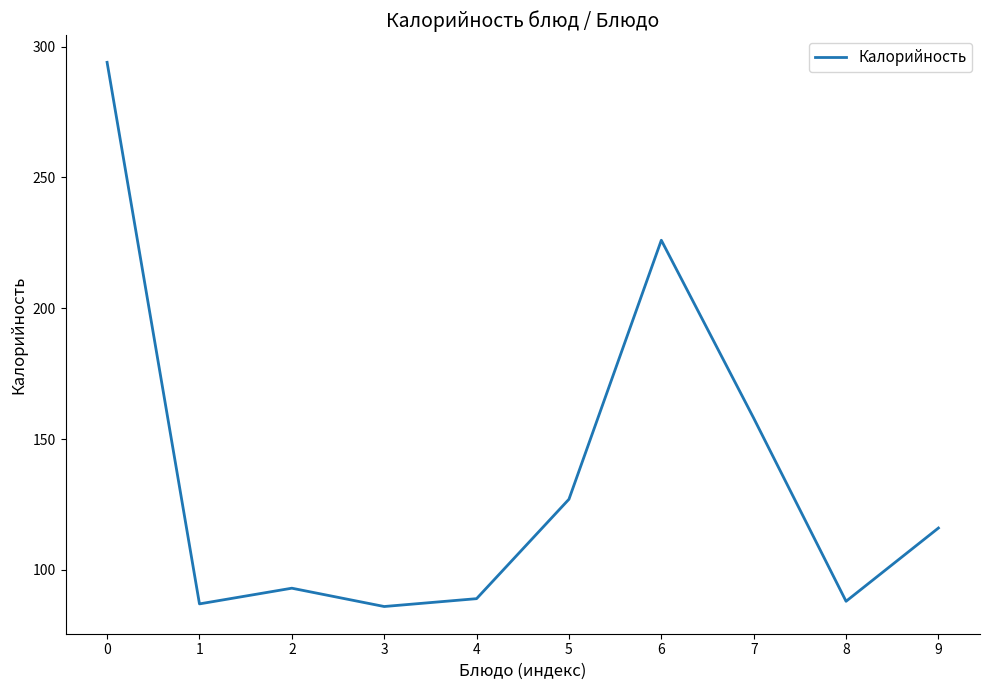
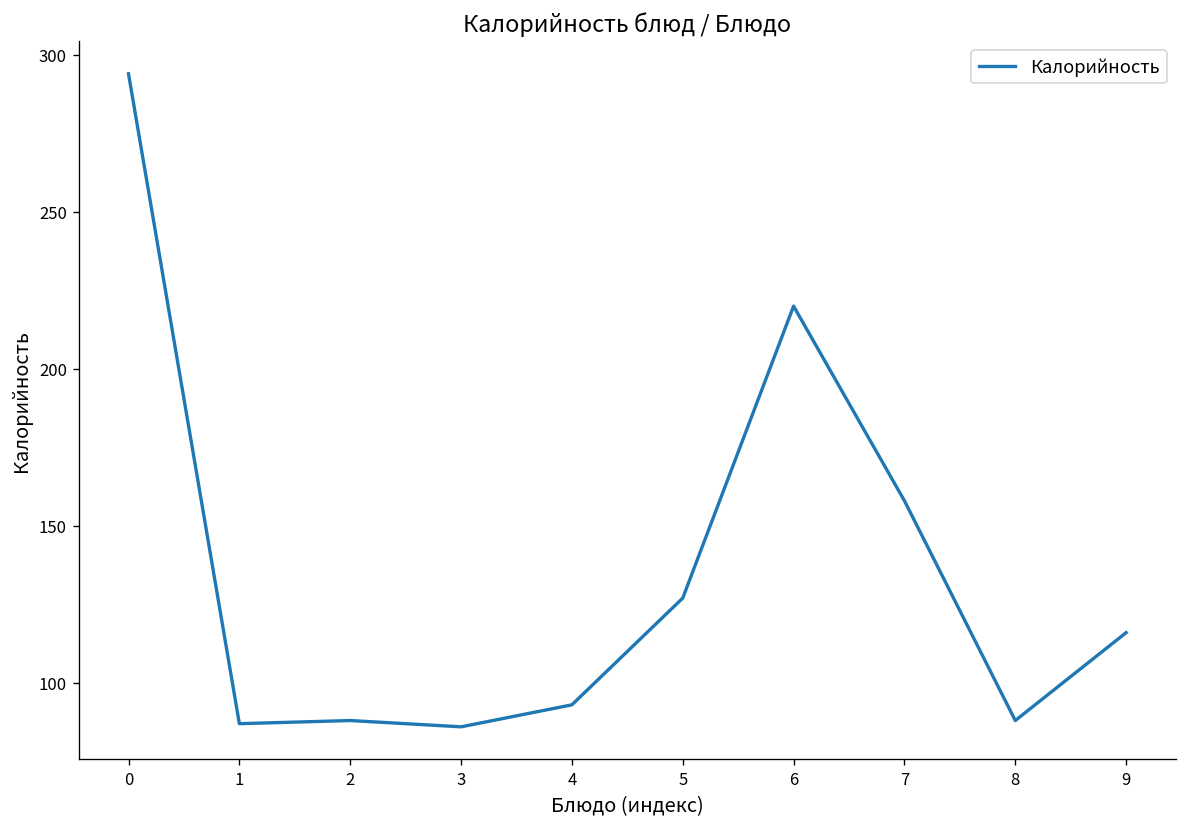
  {
    "0": 294,
    "1": 87,
-   "2": 93,
+   "2": 88,
    "3": 86,
-   "4": 89,
+   "4": 93,
    "5": 127,
-   "6": 226,
+   "6": 220,
    "7": 158,
    "8": 88,
    "9": 116
  }
